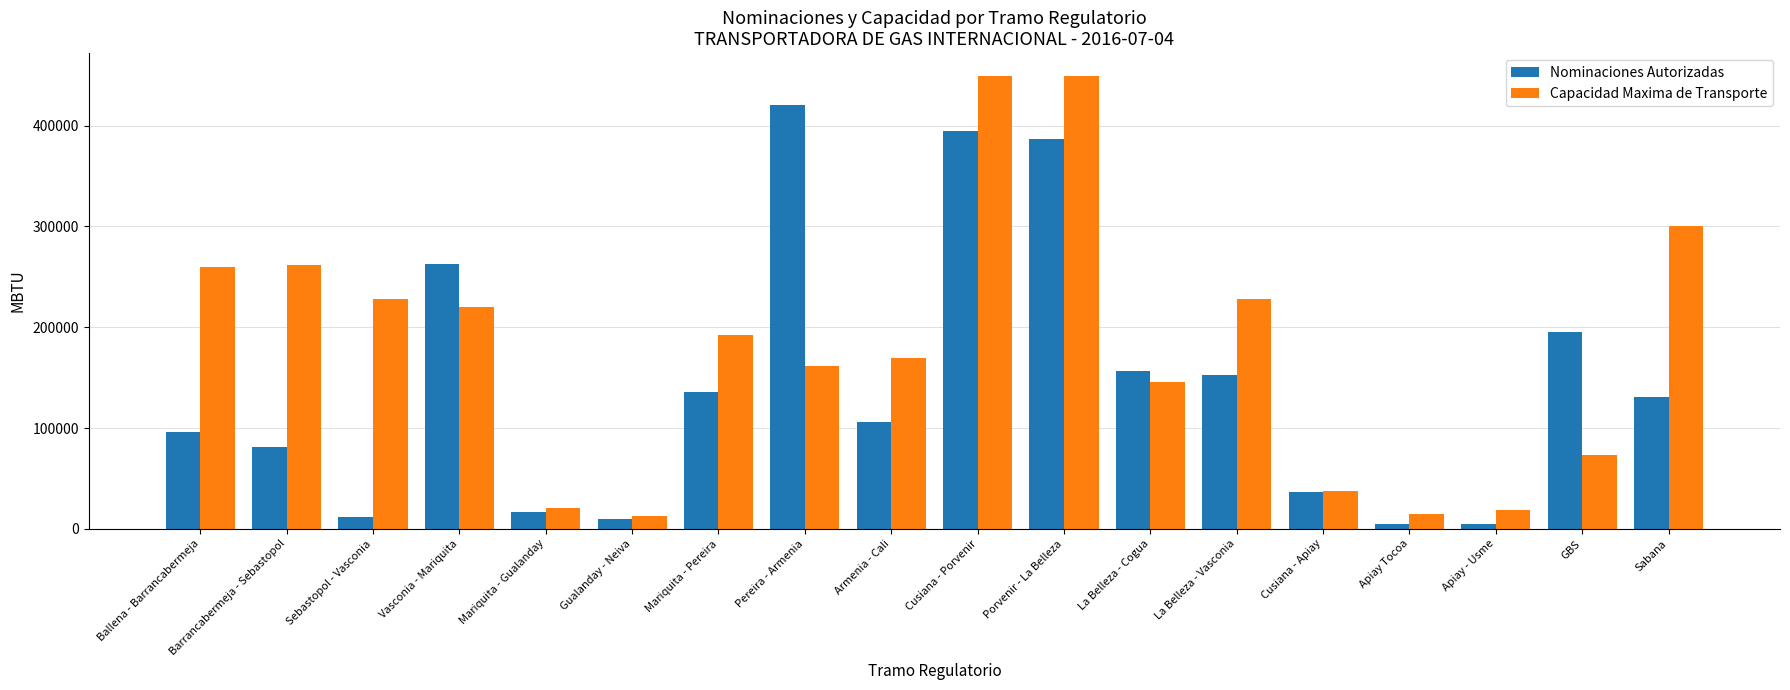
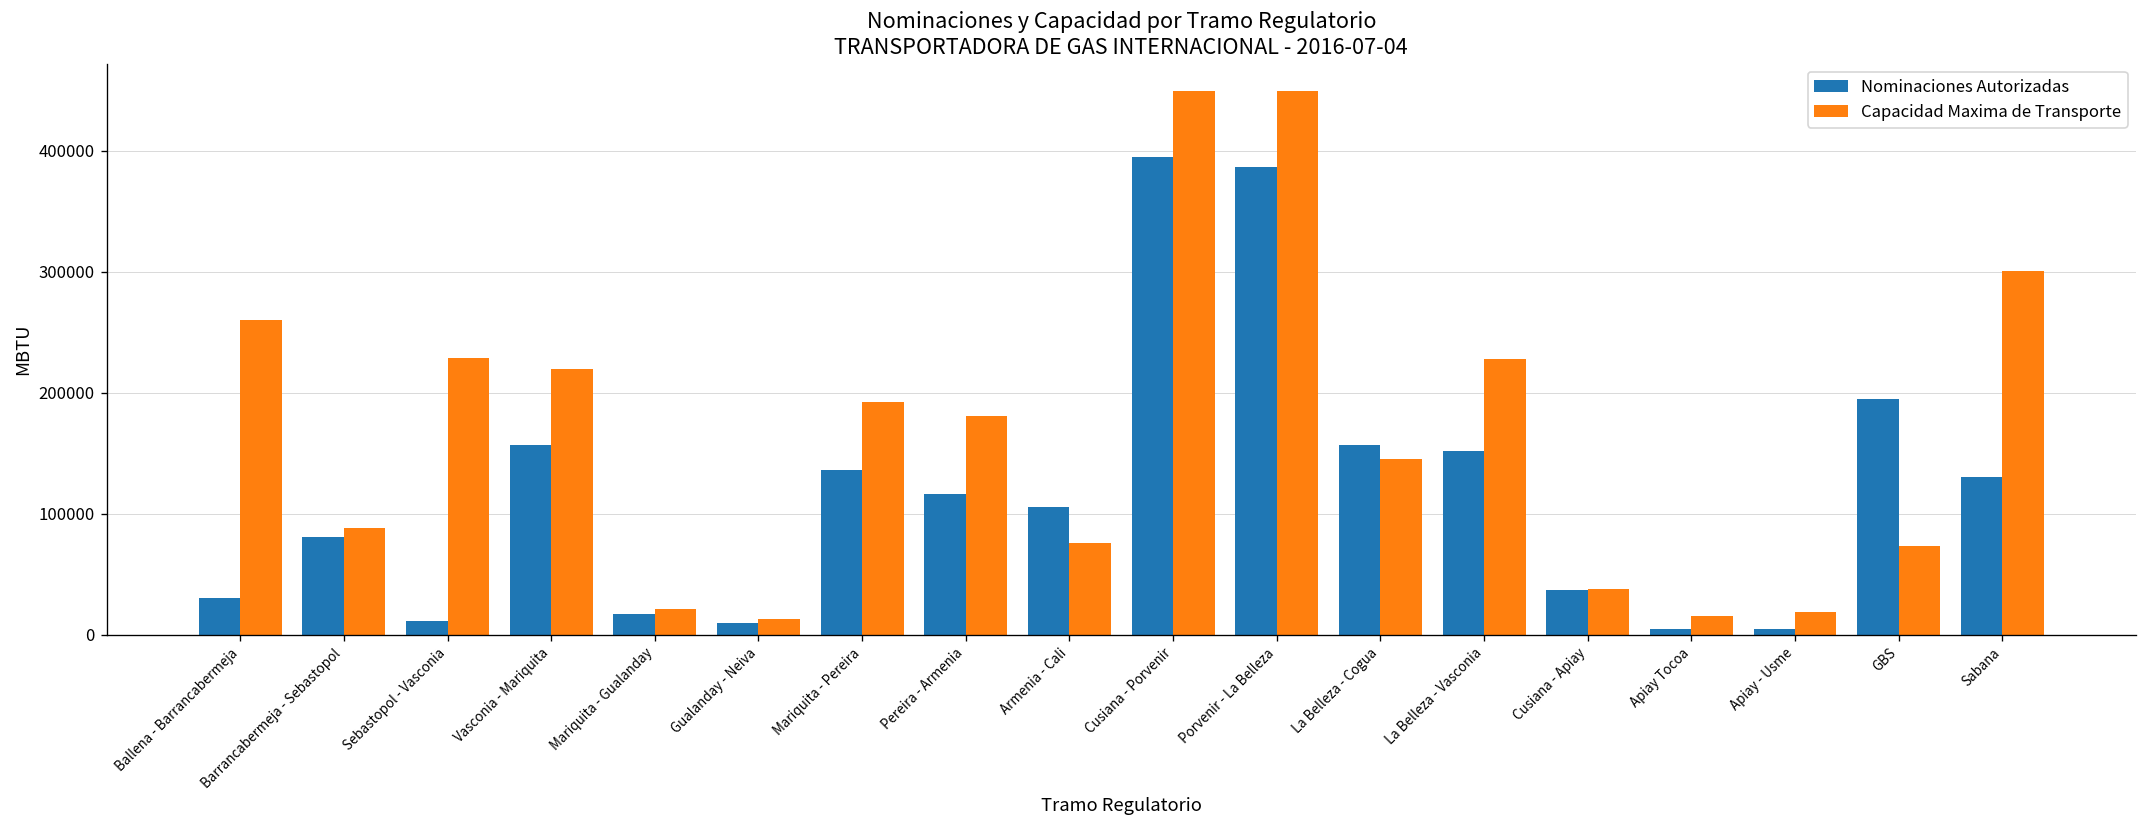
  {
    "Nominaciones Autorizadas": {
-     "Ballena - Barrancabermeja": 96000,
+     "Ballena - Barrancabermeja": 30000,
      "Barrancabermeja - Sebastopol": 81000,
      "Sebastopol - Vasconia": 11000,
-     "Vasconia - Mariquita": 263000,
+     "Vasconia - Mariquita": 157000,
      "Mariquita - Gualanday": 17000,
      "Gualanday - Neiva": 10000,
      "Mariquita - Pereira": 136000,
-     "Pereira - Armenia": 421000,
+     "Pereira - Armenia": 116000,
      "Armenia - Cali": 106000,
      "Cusiana - Porvenir": 395000,
      "Porvenir - La Belleza": 387000,
      "La Belleza - Cogua": 157000,
      "La Belleza - Vasconia": 152000,
      "Cusiana - Apiay": 37000,
      "Apiay Tocoa": 5000,
      "Apiay - Usme": 4000,
      "GBS": 195000,
      "Sabana": 131000
    },
    "Capacidad Maxima de Transporte": {
      "Ballena - Barrancabermeja": 260000,
-     "Barrancabermeja - Sebastopol": 261000,
+     "Barrancabermeja - Sebastopol": 88000,
      "Sebastopol - Vasconia": 228000,
      "Vasconia - Mariquita": 220000,
      "Mariquita - Gualanday": 21000,
      "Gualanday - Neiva": 13000,
      "Mariquita - Pereira": 192000,
-     "Pereira - Armenia": 161000,
-     "Armenia - Cali": 169000,
+     "Pereira - Armenia": 181000,
+     "Armenia - Cali": 75000,
      "Cusiana - Porvenir": 450000,
      "Porvenir - La Belleza": 450000,
      "La Belleza - Cogua": 146000,
      "La Belleza - Vasconia": 228000,
      "Cusiana - Apiay": 38000,
      "Apiay Tocoa": 15000,
      "Apiay - Usme": 18000,
      "GBS": 73000,
      "Sabana": 301000
    }
  }
